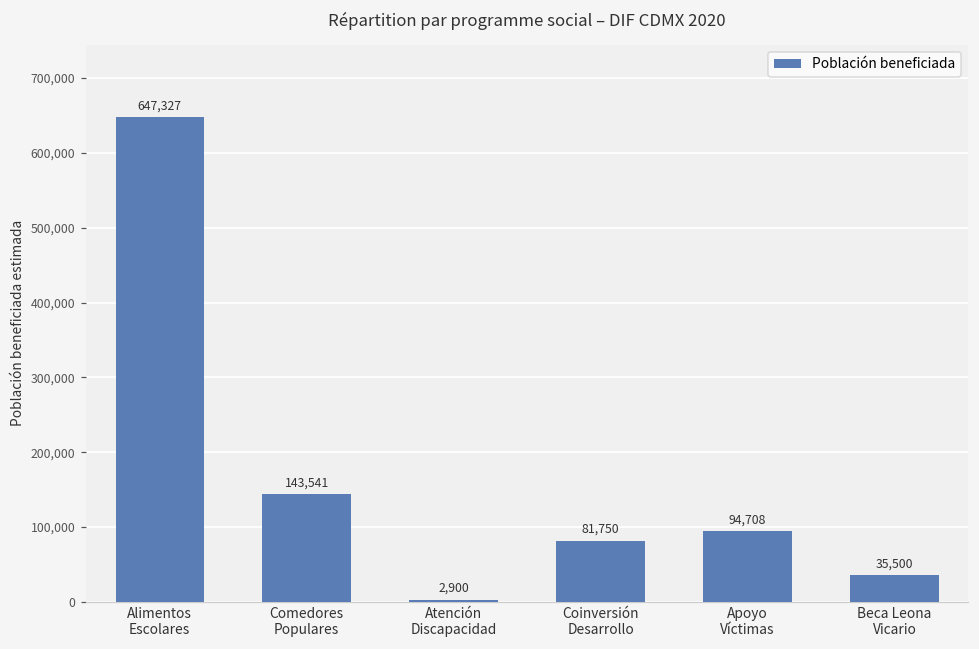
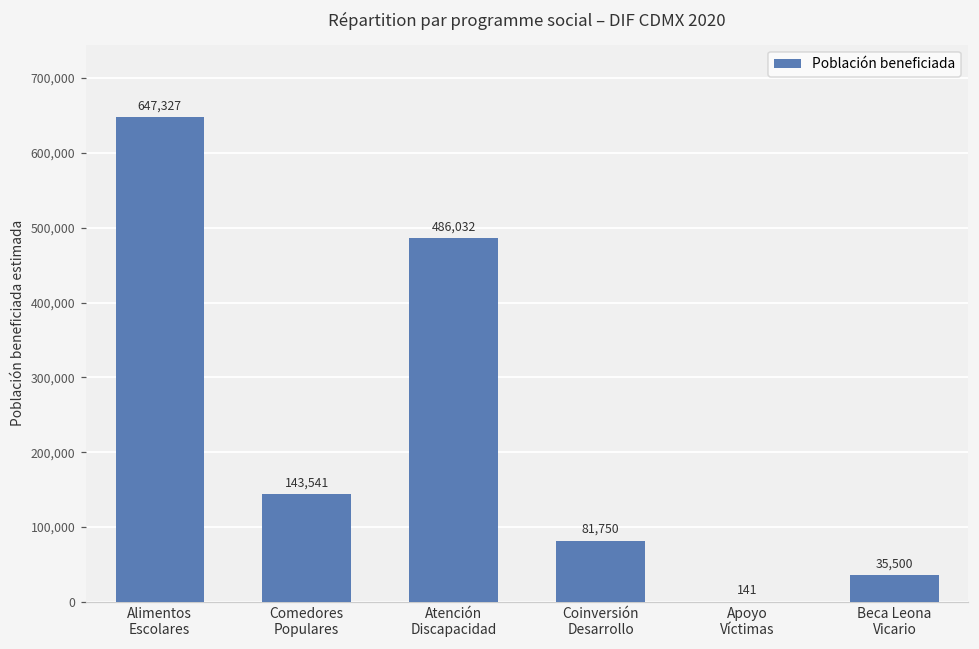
  {
    "Alimentos Escolares": "647,327",
    "Comedores Populares": "143,541",
-   "Atención Discapacidad": "2,900",
+   "Atención Discapacidad": "486,032",
    "Coinversión Desarrollo": "81,750",
-   "Apoyo Víctimas": "94,708",
+   "Apoyo Víctimas": "141",
    "Beca Leona Vicario": "35,500"
  }
